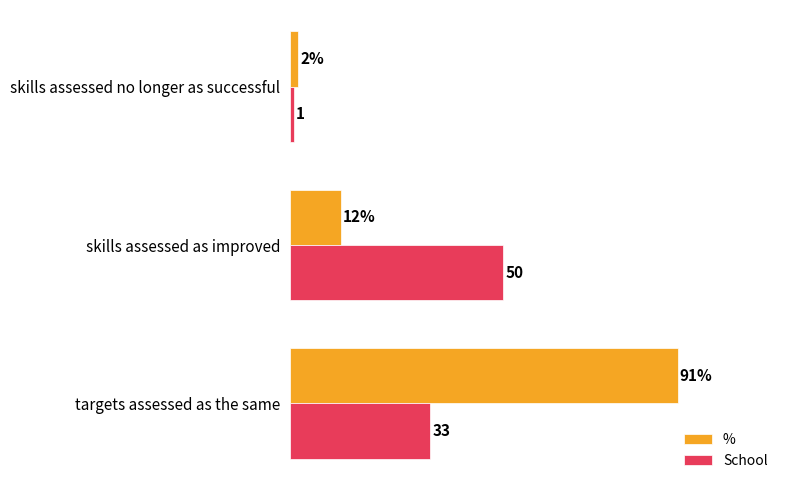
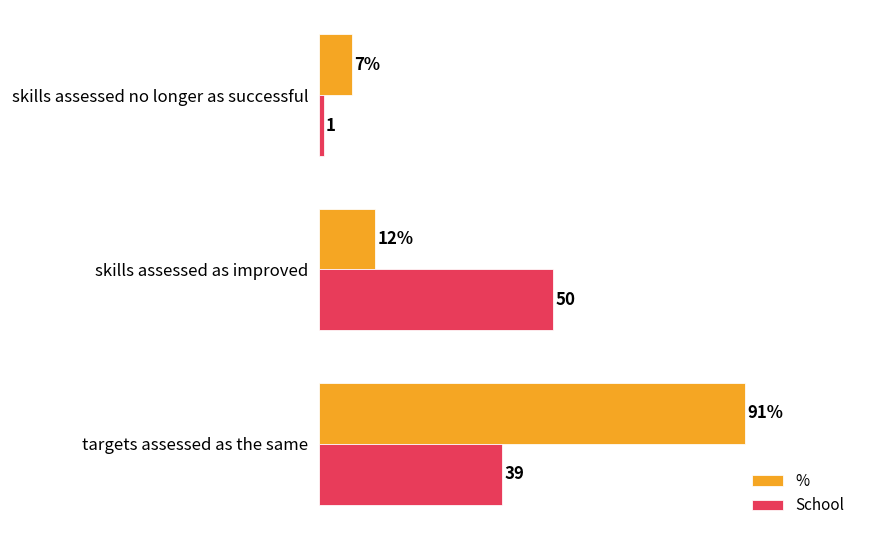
  {
    "%": {
-     "skills assessed no longer as successful": "2%",
+     "skills assessed no longer as successful": "7%",
      "skills assessed as improved": "12%",
      "targets assessed as the same": "91%"
    },
    "School": {
      "skills assessed no longer as successful": "1",
      "skills assessed as improved": "50",
-     "targets assessed as the same": "33"
+     "targets assessed as the same": "39"
    }
  }
